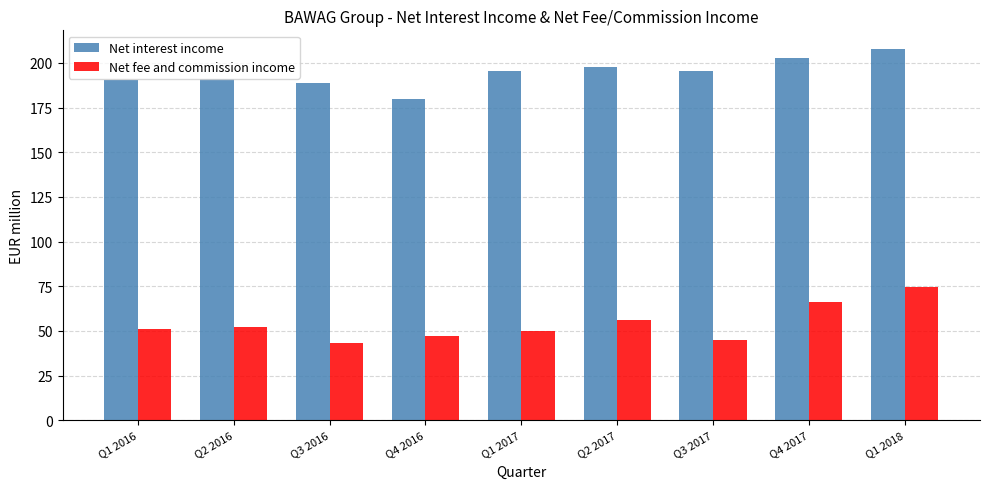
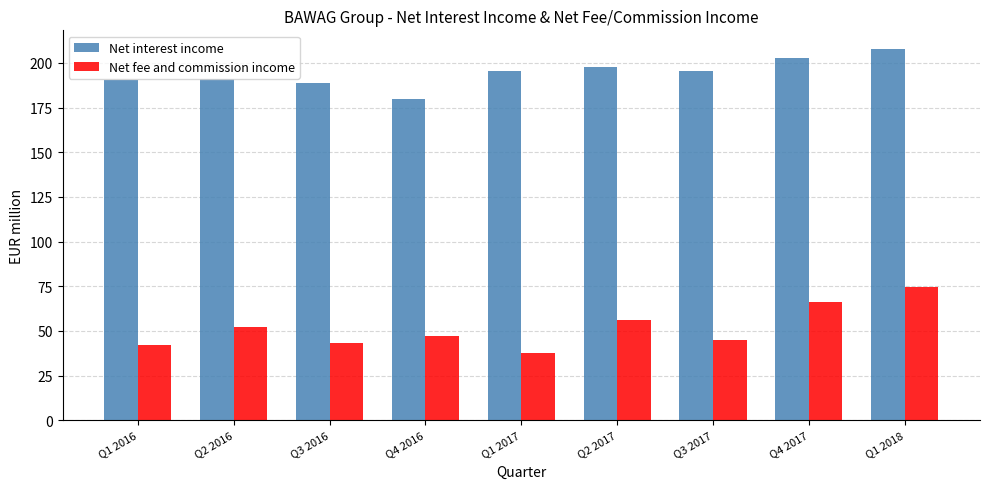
  {
    "Net interest income": {
      "Q1 2016": 191,
      "Q2 2016": 191,
      "Q3 2016": 189,
      "Q4 2016": 180,
      "Q1 2017": 196,
      "Q2 2017": 197,
      "Q3 2017": 196,
      "Q4 2017": 203,
      "Q1 2018": 208
    },
    "Net fee and commission income": {
-     "Q1 2016": 51,
+     "Q1 2016": 42,
      "Q2 2016": 52,
      "Q3 2016": 43,
      "Q4 2016": 47,
-     "Q1 2017": 50,
+     "Q1 2017": 38,
      "Q2 2017": 56,
      "Q3 2017": 45,
      "Q4 2017": 66,
      "Q1 2018": 75
    }
  }
